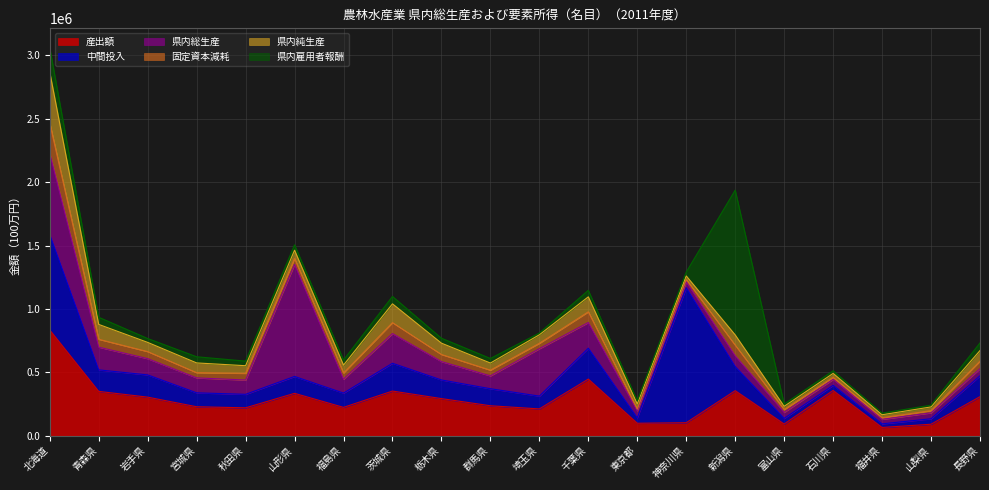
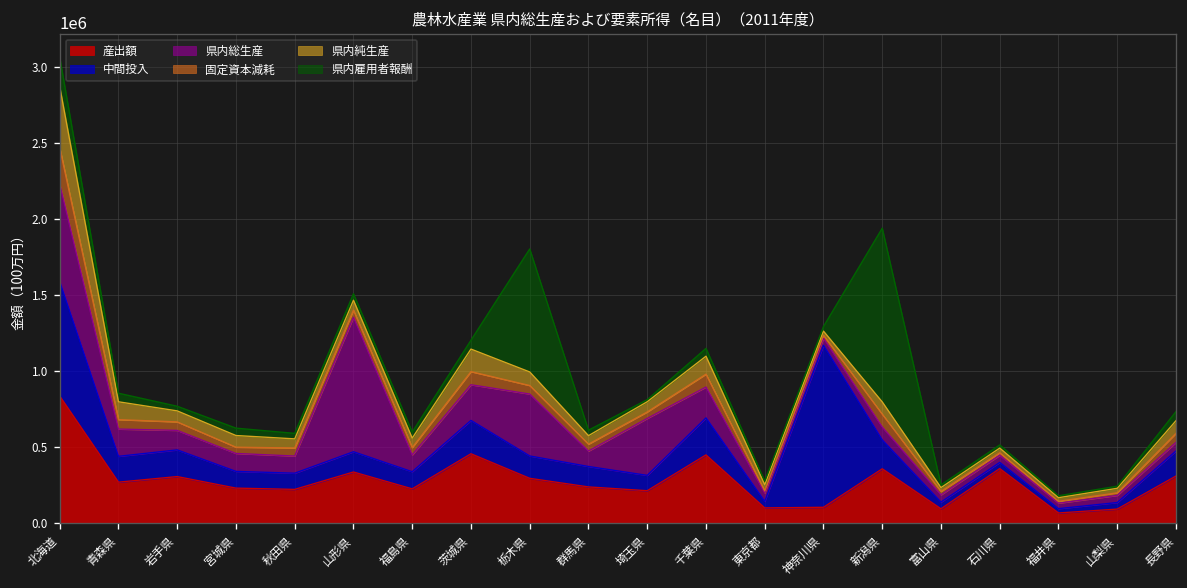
  {
    "産出額": {
      "北海道": 830000,
-     "青森県": 350000,
+     "青森県": 270000,
      "岩手県": 300000,
      "宮城県": 230000,
      "秋田県": 220000,
      "山形県": 330000,
      "福島県": 220000,
-     "茨城県": 350000,
+     "茨城県": 450000,
      "栃木県": 290000,
      "群馬県": 240000,
      "埼玉県": 210000,
      "千葉県": 450000,
      "東京都": 100000,
      "神奈川県": 100000,
      "新潟県": 350000,
      "富山県": 90000,
      "石川県": 360000,
      "福井県": 60000,
      "山梨県": 90000,
      "長野県": 310000
    },
    "中間投入": {
      "北海道": 750000,
      "青森県": 170000,
      "岩手県": 180000,
      "宮城県": 110000,
      "秋田県": 110000,
      "山形県": 130000,
      "福島県": 110000,
      "茨城県": 220000,
      "栃木県": 150000,
      "群馬県": 130000,
      "埼玉県": 100000,
      "千葉県": 240000,
      "東京都": 40000,
      "神奈川県": 1070000,
      "新潟県": 190000,
      "富山県": 40000,
      "石川県": 40000,
      "福井県": 30000,
      "山梨県": 40000,
      "長野県": 160000
    },
    "県内総生産": {
      "北海道": 640000,
      "青森県": 180000,
      "岩手県": 130000,
      "宮城県": 120000,
      "秋田県": 110000,
      "山形県": 880000,
      "福島県": 110000,
      "茨城県": 230000,
-     "栃木県": 150000,
+     "栃木県": 410000,
      "群馬県": 100000,
      "埼玉県": 370000,
      "千葉県": 200000,
      "新潟県": 80000,
      "富山県": 50000,
      "長野県": 60000
    },
    "県内雇用者報酬": {
      "北海道": 190000,
      "青森県": 60000,
      "岩手県": 30000,
      "宮城県": 50000,
      "秋田県": 40000,
      "山形県": 40000,
      "福島県": 40000,
      "茨城県": 60000,
-     "栃木県": 40000,
+     "栃木県": 810000,
      "群馬県": 40000,
      "千葉県": 50000,
      "東京都": 20000,
      "神奈川県": 30000,
      "新潟県": 1140000,
      "石川県": 20000,
      "長野県": 60000
    }
  }
